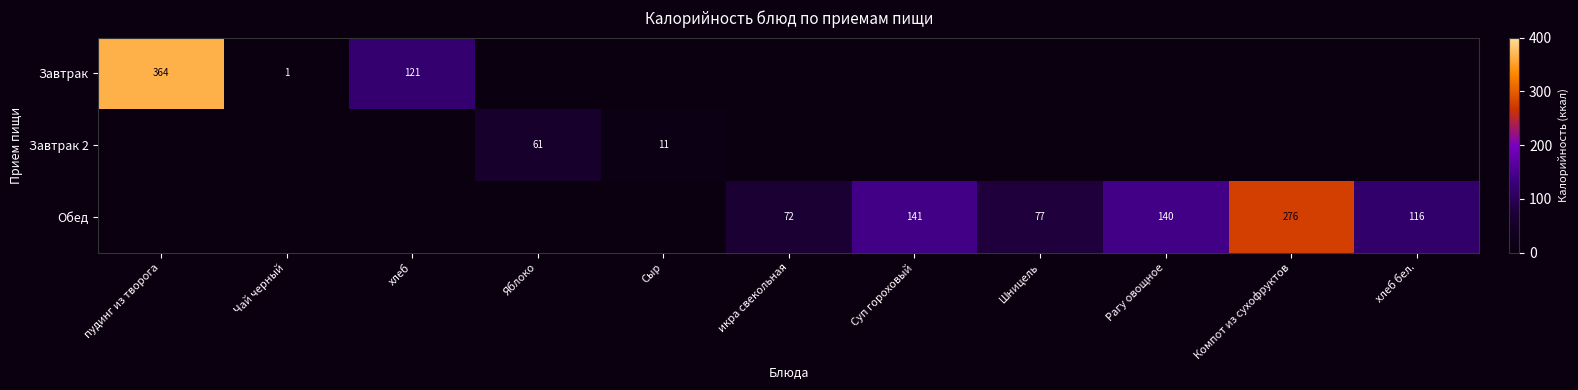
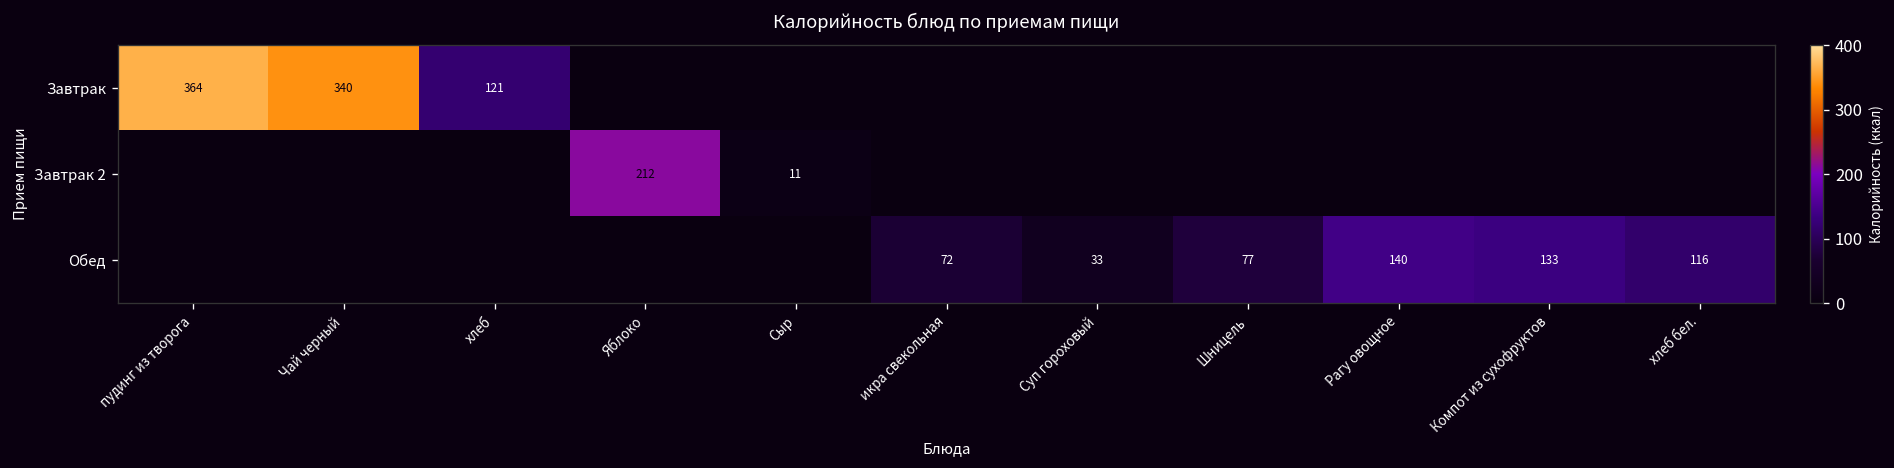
  {
    "Завтрак": {
      "пудинг из творога": 364,
-     "Чай черный": 1,
+     "Чай черный": 340,
      "хлеб": 121
    },
    "Завтрак 2": {
-     "Яблоко": 61,
+     "Яблоко": 212,
      "Сыр": 11
    },
    "Обед": {
      "икра свекольная": 72,
-     "Суп гороховый": 141,
+     "Суп гороховый": 33,
      "Шницель": 77,
      "Рагу овощное": 140,
-     "Компот из сухофруктов": 276,
+     "Компот из сухофруктов": 133,
      "хлеб бел.": 116
    }
  }
